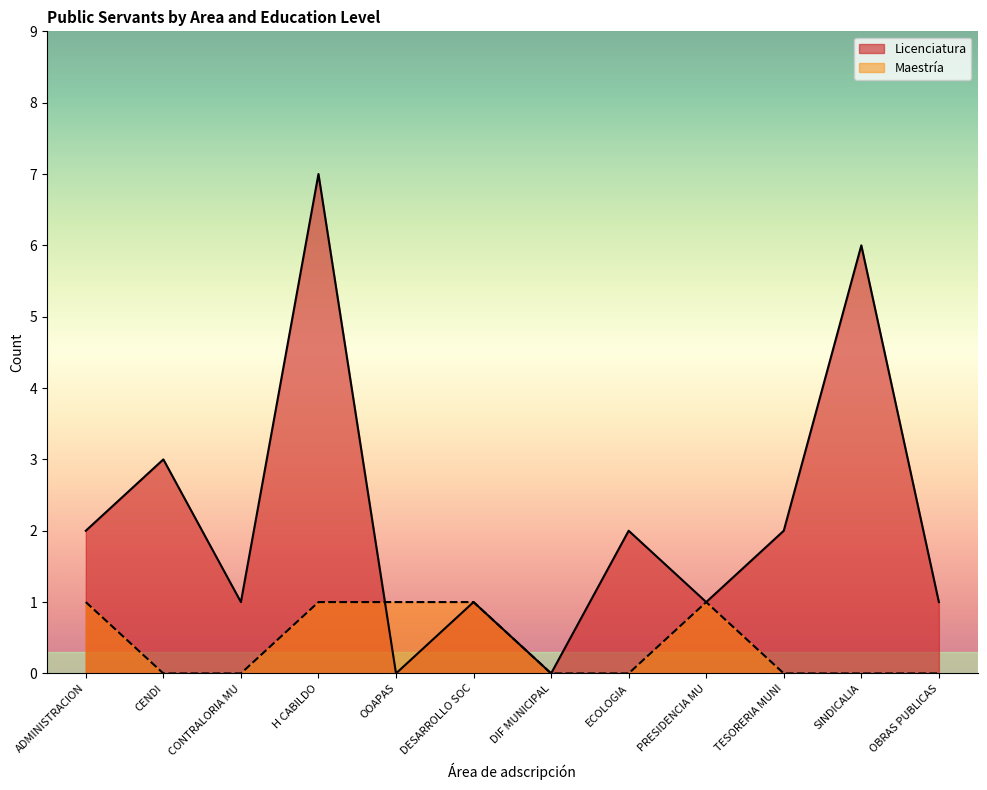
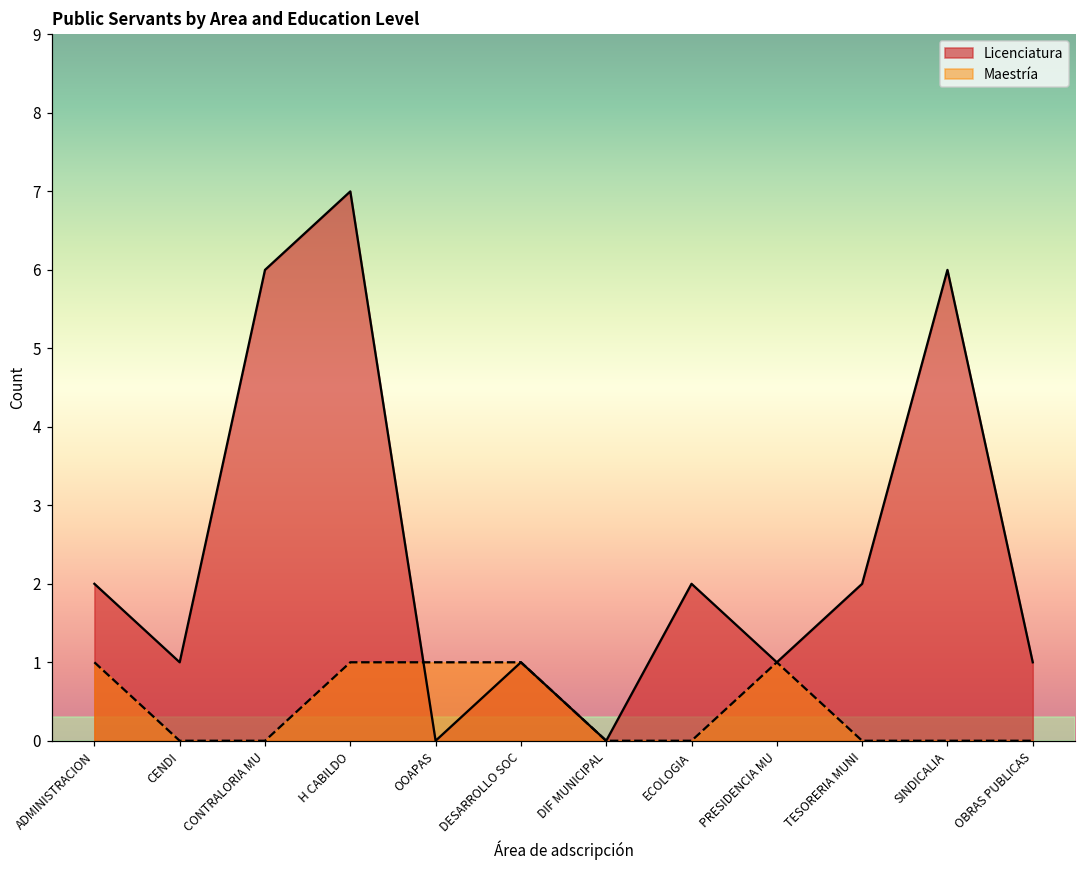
  {
    "Licenciatura": {
      "ADMINISTRACION": 2,
-     "CENDI": 3,
-     "CONTRALORIA MU": 1,
+     "CENDI": 1,
+     "CONTRALORIA MU": 6,
      "H CABILDO": 7,
      "ECOLOGIA": 2,
      "TESORERIA MUNI": 2,
      "SINDICALIA": 6,
      "OBRAS PUBLICAS": 1
    },
    "Maestría": {
      "ADMINISTRACION": 1,
      "H CABILDO": 1,
      "OOAPAS": 1
    }
  }
